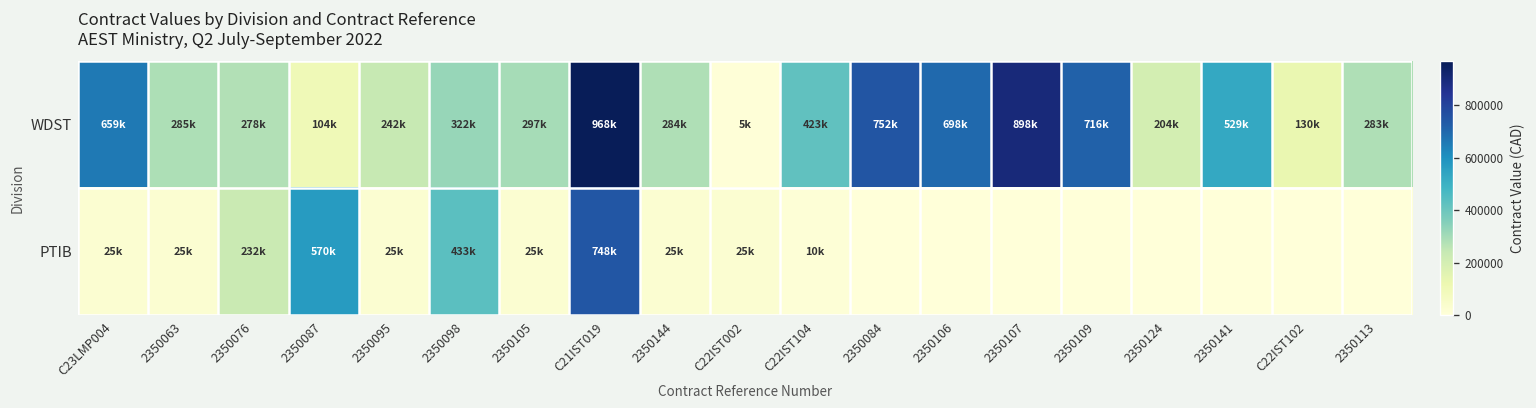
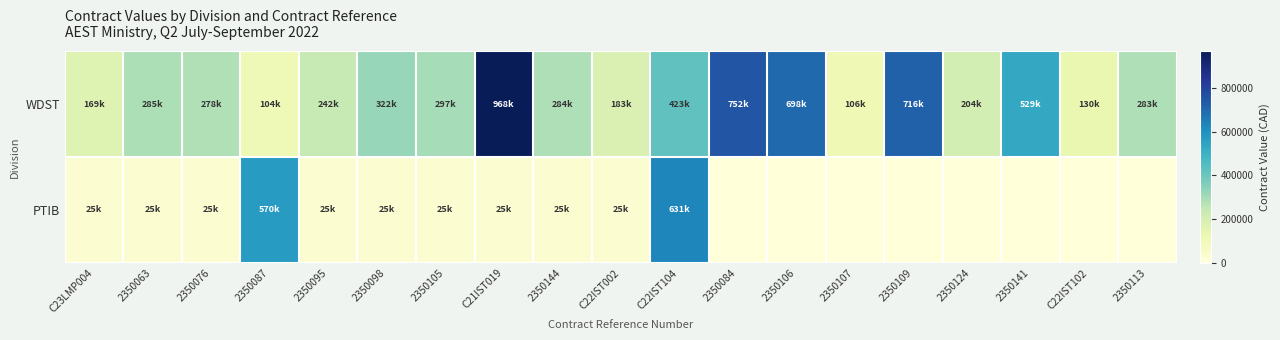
  {
    "WDST": {
-     "C23LMP004": "659k",
+     "C23LMP004": "169k",
      "2350063": "285k",
      "2350076": "278k",
      "2350087": "104k",
      "2350095": "242k",
      "2350098": "322k",
      "2350105": "297k",
      "C21IST019": "968k",
      "2350144": "284k",
-     "C22IST002": "5k",
+     "C22IST002": "183k",
      "C22IST104": "423k",
      "2350084": "752k",
      "2350106": "698k",
-     "2350107": "898k",
+     "2350107": "106k",
      "2350109": "716k",
      "2350124": "204k",
      "2350141": "529k",
      "C22IST102": "130k",
      "2350113": "283k"
    },
    "PTIB": {
      "C23LMP004": "25k",
      "2350063": "25k",
-     "2350076": "232k",
+     "2350076": "25k",
      "2350087": "570k",
      "2350095": "25k",
-     "2350098": "433k",
+     "2350098": "25k",
      "2350105": "25k",
-     "C21IST019": "748k",
+     "C21IST019": "25k",
      "2350144": "25k",
      "C22IST002": "25k",
-     "C22IST104": "10k"
+     "C22IST104": "631k"
    }
  }
